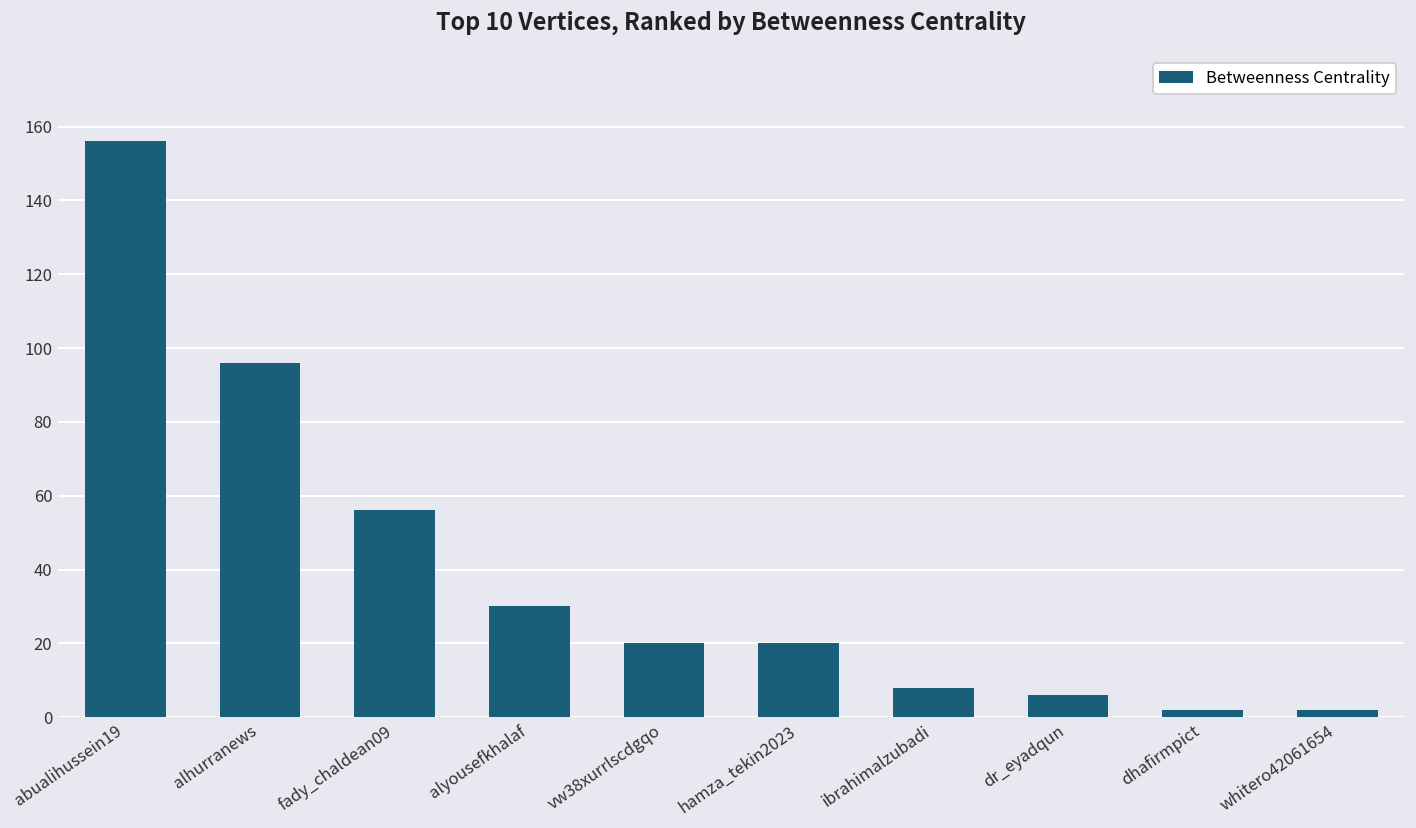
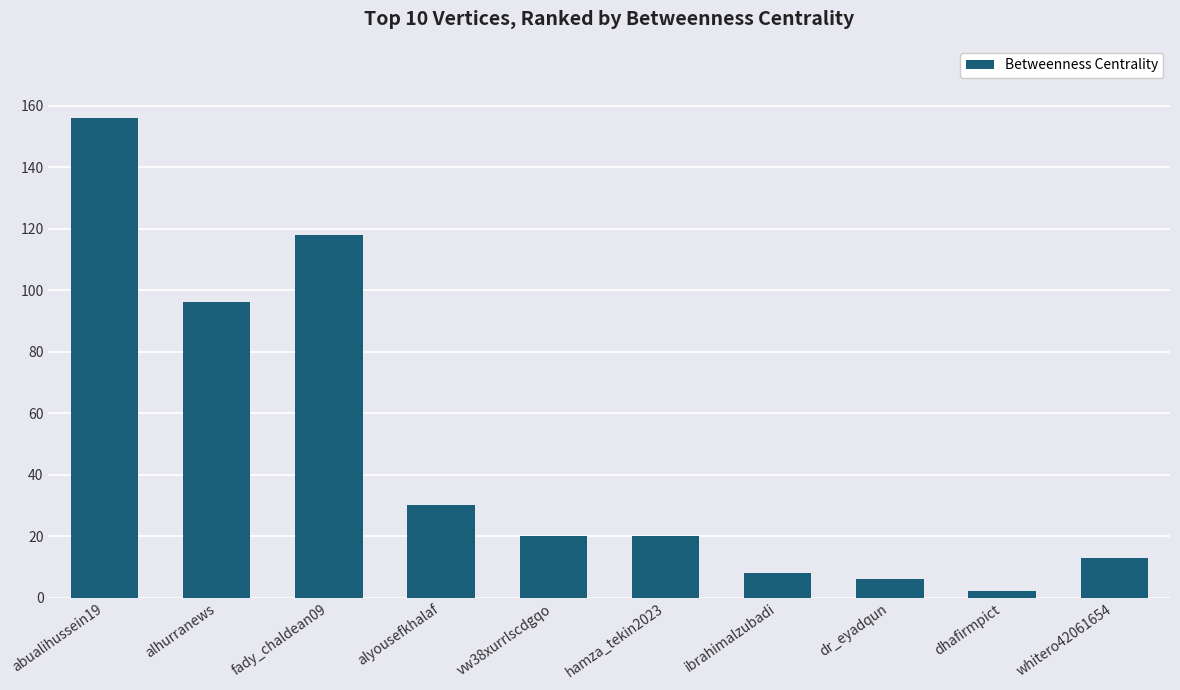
  {
    "abualihussein19": 156,
    "alhurranews": 96,
-   "fady_chaldean09": 56,
+   "fady_chaldean09": 118,
    "alyousefkhalaf": 30,
    "vw38xurrlscdgqo": 20,
    "hamza_tekin2023": 20,
    "ibrahimalzubadi": 8,
    "dr_eyadqun": 6,
    "dhafirmpict": 2,
-   "whitero42061654": 2
+   "whitero42061654": 13
  }
